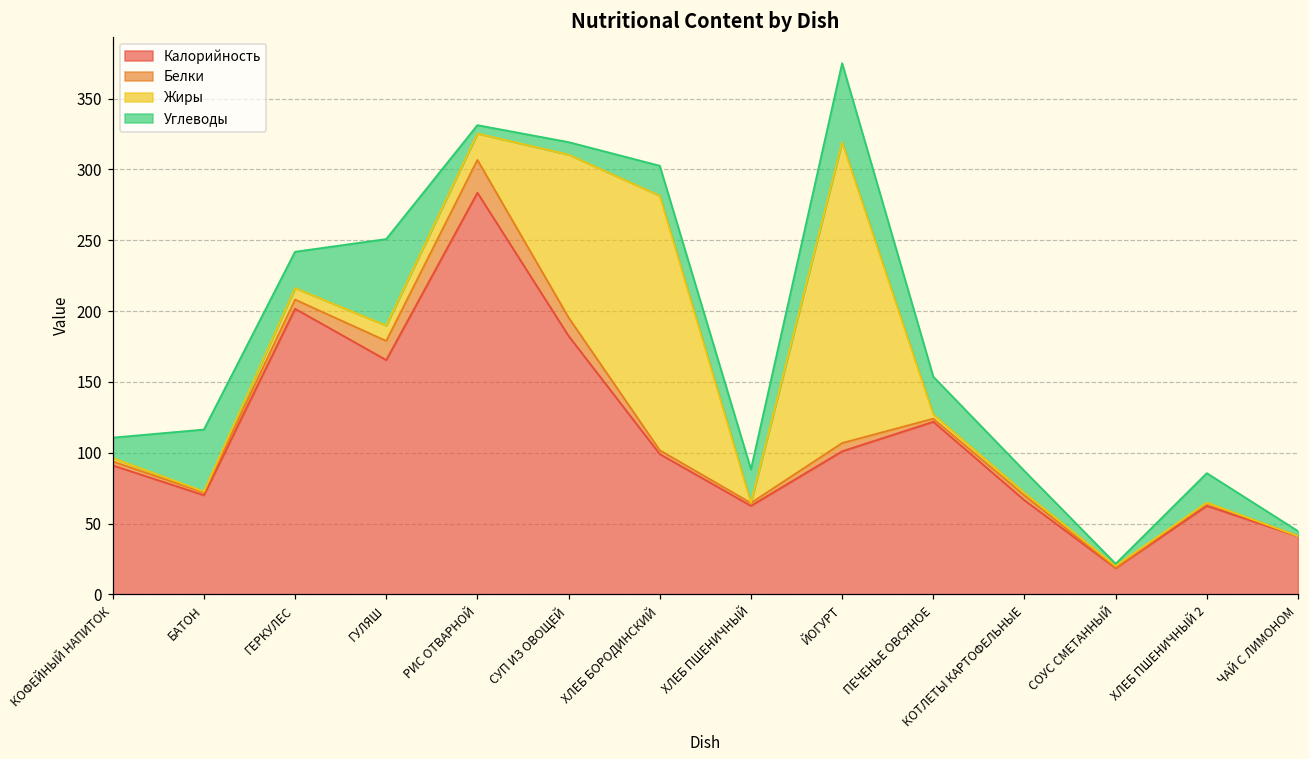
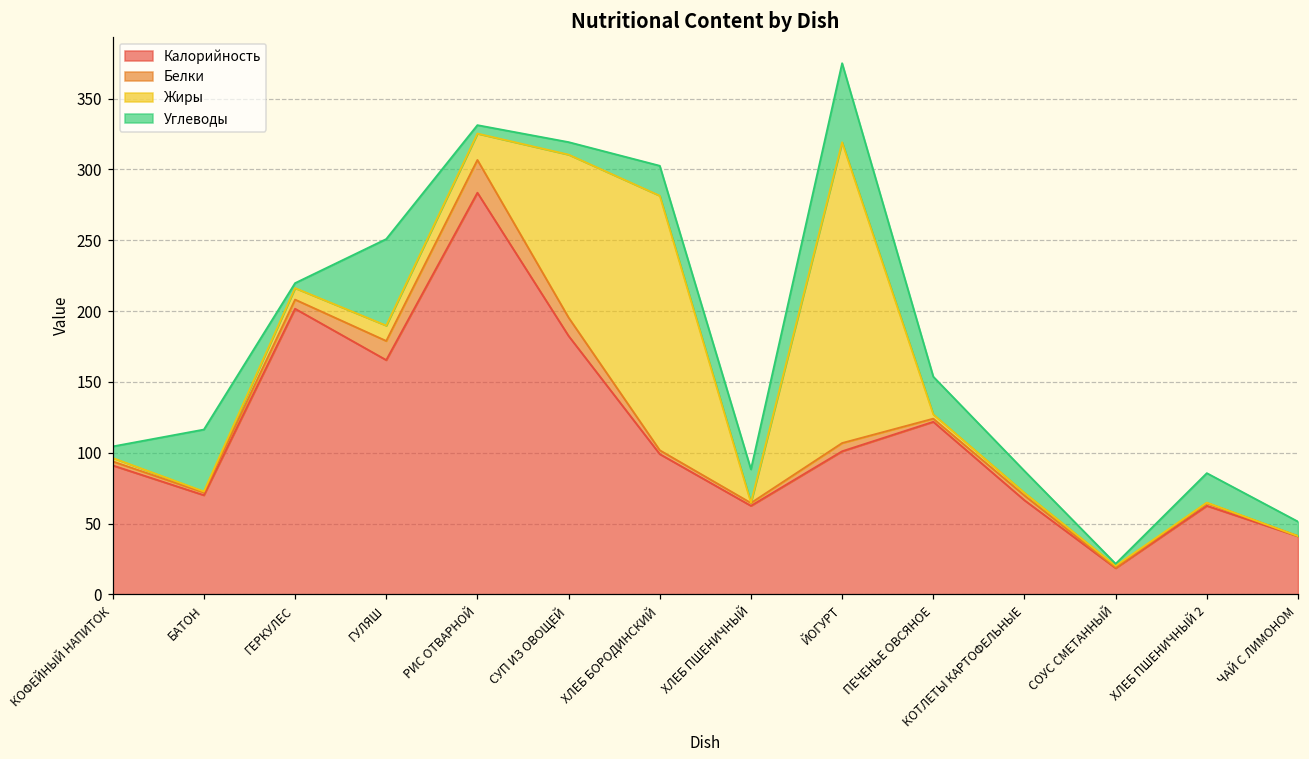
  {
    "Жиры": {
      "КОФЕЙНЫЙ НАПИТОК": 2,
      "ГЕРКУЛЕС": 8,
      "ГУЛЯШ": 11,
      "РИС ОТВАРНОЙ": 19,
      "СУП ИЗ ОВОЩЕЙ": 115,
      "ХЛЕБ БОРОДИНСКИЙ": 180,
      "ЙОГУРТ": 212,
      "ПЕЧЕНЬЕ ОВСЯНОЕ": 3
    },
    "Углеводы": {
-     "КОФЕЙНЫЙ НАПИТОК": 14,
+     "КОФЕЙНЫЙ НАПИТОК": 8,
      "БАТОН": 44,
-     "ГЕРКУЛЕС": 26,
+     "ГЕРКУЛЕС": 4,
      "ГУЛЯШ": 61,
      "РИС ОТВАРНОЙ": 6,
      "СУП ИЗ ОВОЩЕЙ": 9,
      "ХЛЕБ БОРОДИНСКИЙ": 21,
      "ХЛЕБ ПШЕНИЧНЫЙ": 24,
      "ЙОГУРТ": 56,
      "ПЕЧЕНЬЕ ОВСЯНОЕ": 27,
      "КОТЛЕТЫ КАРТОФЕЛЬНЫЕ": 15,
      "ХЛЕБ ПШЕНИЧНЫЙ 2": 21,
-     "ЧАЙ С ЛИМОНОМ": 4
+     "ЧАЙ С ЛИМОНОМ": 10
    }
  }
